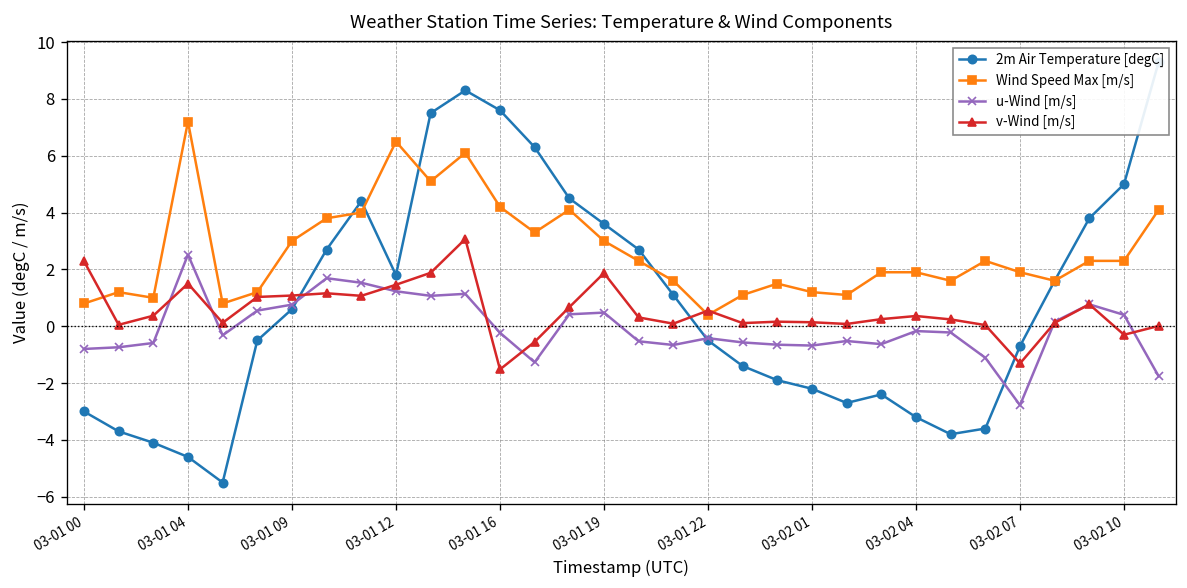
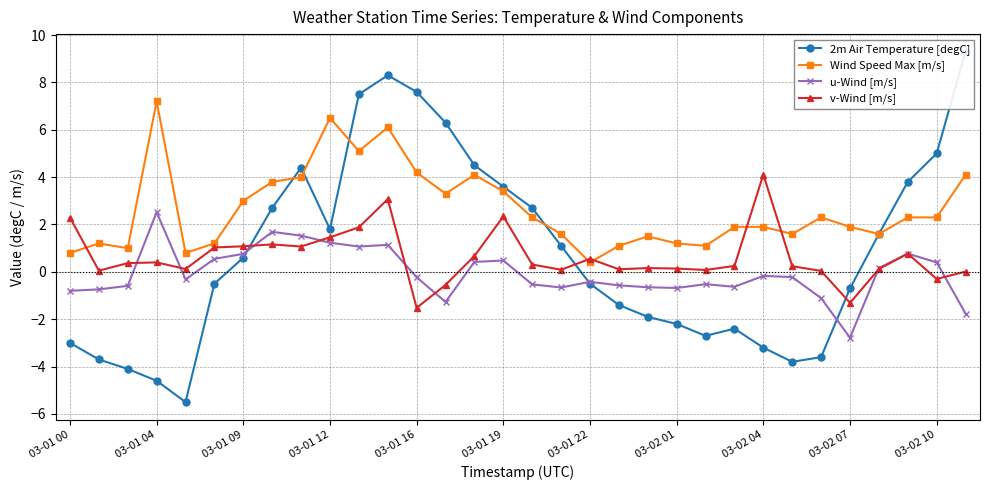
  {
    "2m Air Temperature [degC]": {
      "03-01 00": -3.0,
      "03-01 04": -4.6,
      "03-01 09": 0.6,
      "03-01 12": 1.8,
      "03-01 16": 7.6,
      "03-01 19": 3.6,
      "03-02 01": -2.2,
      "03-02 04": -3.2,
      "03-02 07": -0.7,
      "03-02 10": 5.0
    },
    "Wind Speed Max [m/s]": {
      "03-01 00": 0.8,
      "03-01 04": 7.2,
      "03-01 09": 3.0,
      "03-01 12": 6.5,
      "03-01 16": 4.2,
-     "03-01 19": 3.0,
+     "03-01 19": 3.4,
      "03-01 22": 0.4,
      "03-02 01": 1.2,
      "03-02 04": 1.9,
      "03-02 07": 1.9,
      "03-02 10": 2.3
    },
    "u-Wind [m/s]": {
      "03-01 00": -0.8,
      "03-01 04": 2.5,
      "03-01 09": 0.8,
      "03-01 12": 1.2,
      "03-01 16": -0.2,
      "03-01 19": 0.5,
      "03-02 01": -0.7,
      "03-02 04": -0.2,
      "03-02 07": -2.8,
      "03-02 10": 0.4
    },
    "v-Wind [m/s]": {
      "03-01 00": 2.3,
-     "03-01 04": 1.5,
+     "03-01 04": 0.4,
      "03-01 09": 1.1,
      "03-01 12": 1.5,
      "03-01 16": -1.5,
-     "03-01 19": 1.9,
+     "03-01 19": 2.3,
      "03-01 22": 0.6,
      "03-02 01": 0.1,
-     "03-02 04": 0.4,
+     "03-02 04": 4.1,
      "03-02 07": -1.3,
      "03-02 10": -0.3
    }
  }
